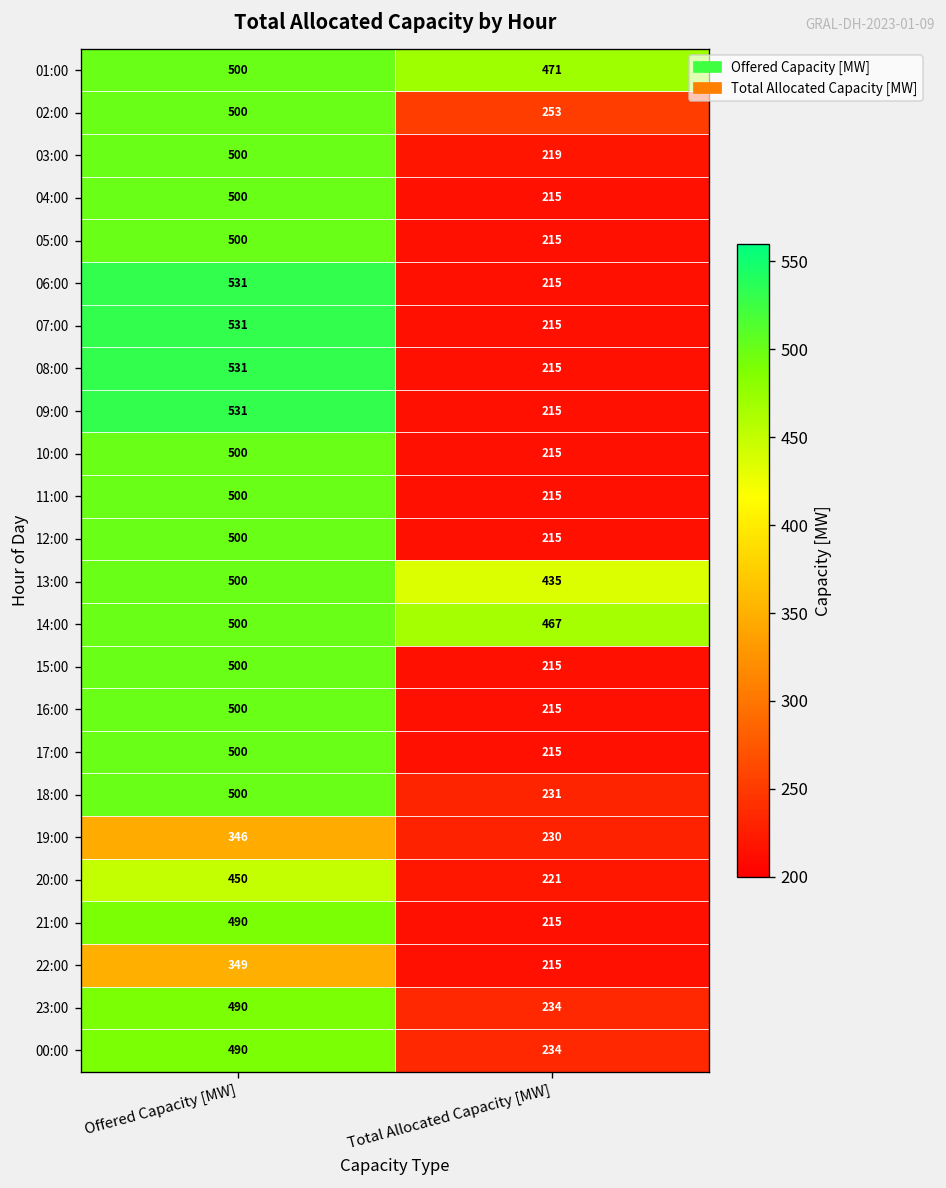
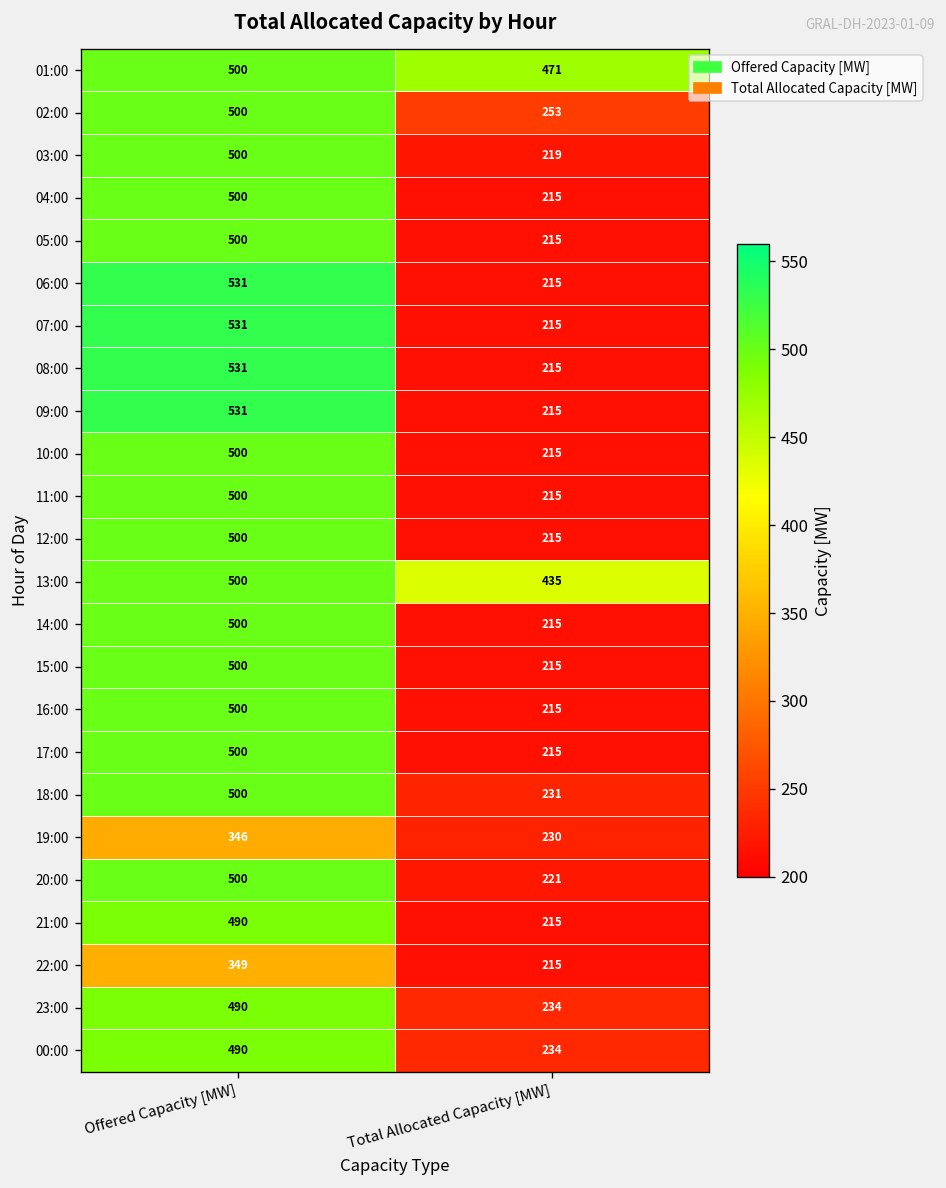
  {
    "01:00": {
      "Offered Capacity [MW]": 500,
      "Total Allocated Capacity [MW]": 471
    },
    "02:00": {
      "Offered Capacity [MW]": 500,
      "Total Allocated Capacity [MW]": 253
    },
    "03:00": {
      "Offered Capacity [MW]": 500,
      "Total Allocated Capacity [MW]": 219
    },
    "04:00": {
      "Offered Capacity [MW]": 500,
      "Total Allocated Capacity [MW]": 215
    },
    "05:00": {
      "Offered Capacity [MW]": 500,
      "Total Allocated Capacity [MW]": 215
    },
    "06:00": {
      "Offered Capacity [MW]": 531,
      "Total Allocated Capacity [MW]": 215
    },
    "07:00": {
      "Offered Capacity [MW]": 531,
      "Total Allocated Capacity [MW]": 215
    },
    "08:00": {
      "Offered Capacity [MW]": 531,
      "Total Allocated Capacity [MW]": 215
    },
    "09:00": {
      "Offered Capacity [MW]": 531,
      "Total Allocated Capacity [MW]": 215
    },
    "10:00": {
      "Offered Capacity [MW]": 500,
      "Total Allocated Capacity [MW]": 215
    },
    "11:00": {
      "Offered Capacity [MW]": 500,
      "Total Allocated Capacity [MW]": 215
    },
    "12:00": {
      "Offered Capacity [MW]": 500,
      "Total Allocated Capacity [MW]": 215
    },
    "13:00": {
      "Offered Capacity [MW]": 500,
      "Total Allocated Capacity [MW]": 435
    },
    "14:00": {
      "Offered Capacity [MW]": 500,
-     "Total Allocated Capacity [MW]": 467
+     "Total Allocated Capacity [MW]": 215
    },
    "15:00": {
      "Offered Capacity [MW]": 500,
      "Total Allocated Capacity [MW]": 215
    },
    "16:00": {
      "Offered Capacity [MW]": 500,
      "Total Allocated Capacity [MW]": 215
    },
    "17:00": {
      "Offered Capacity [MW]": 500,
      "Total Allocated Capacity [MW]": 215
    },
    "18:00": {
      "Offered Capacity [MW]": 500,
      "Total Allocated Capacity [MW]": 231
    },
    "19:00": {
      "Offered Capacity [MW]": 346,
      "Total Allocated Capacity [MW]": 230
    },
    "20:00": {
-     "Offered Capacity [MW]": 450,
+     "Offered Capacity [MW]": 500,
      "Total Allocated Capacity [MW]": 221
    },
    "21:00": {
      "Offered Capacity [MW]": 490,
      "Total Allocated Capacity [MW]": 215
    },
    "22:00": {
      "Offered Capacity [MW]": 349,
      "Total Allocated Capacity [MW]": 215
    },
    "23:00": {
      "Offered Capacity [MW]": 490,
      "Total Allocated Capacity [MW]": 234
    },
    "00:00": {
      "Offered Capacity [MW]": 490,
      "Total Allocated Capacity [MW]": 234
    }
  }
